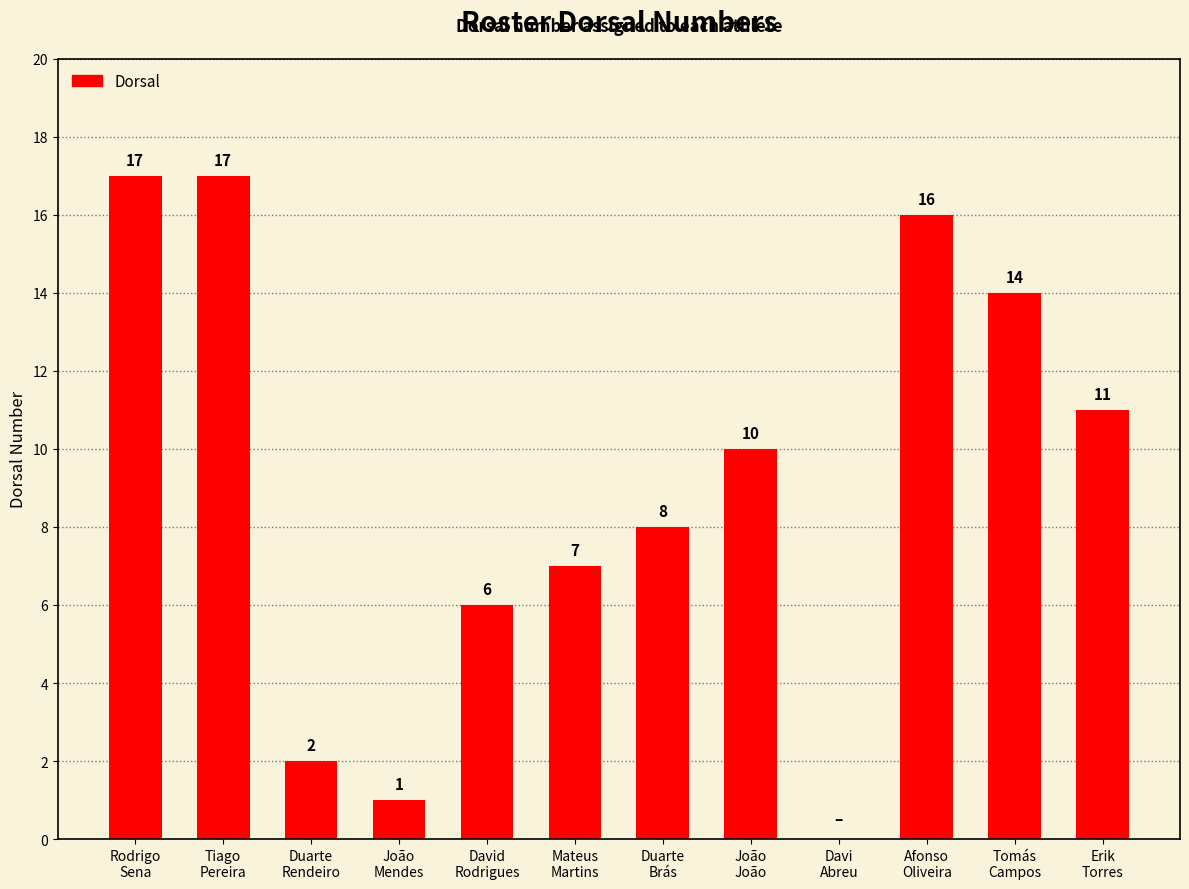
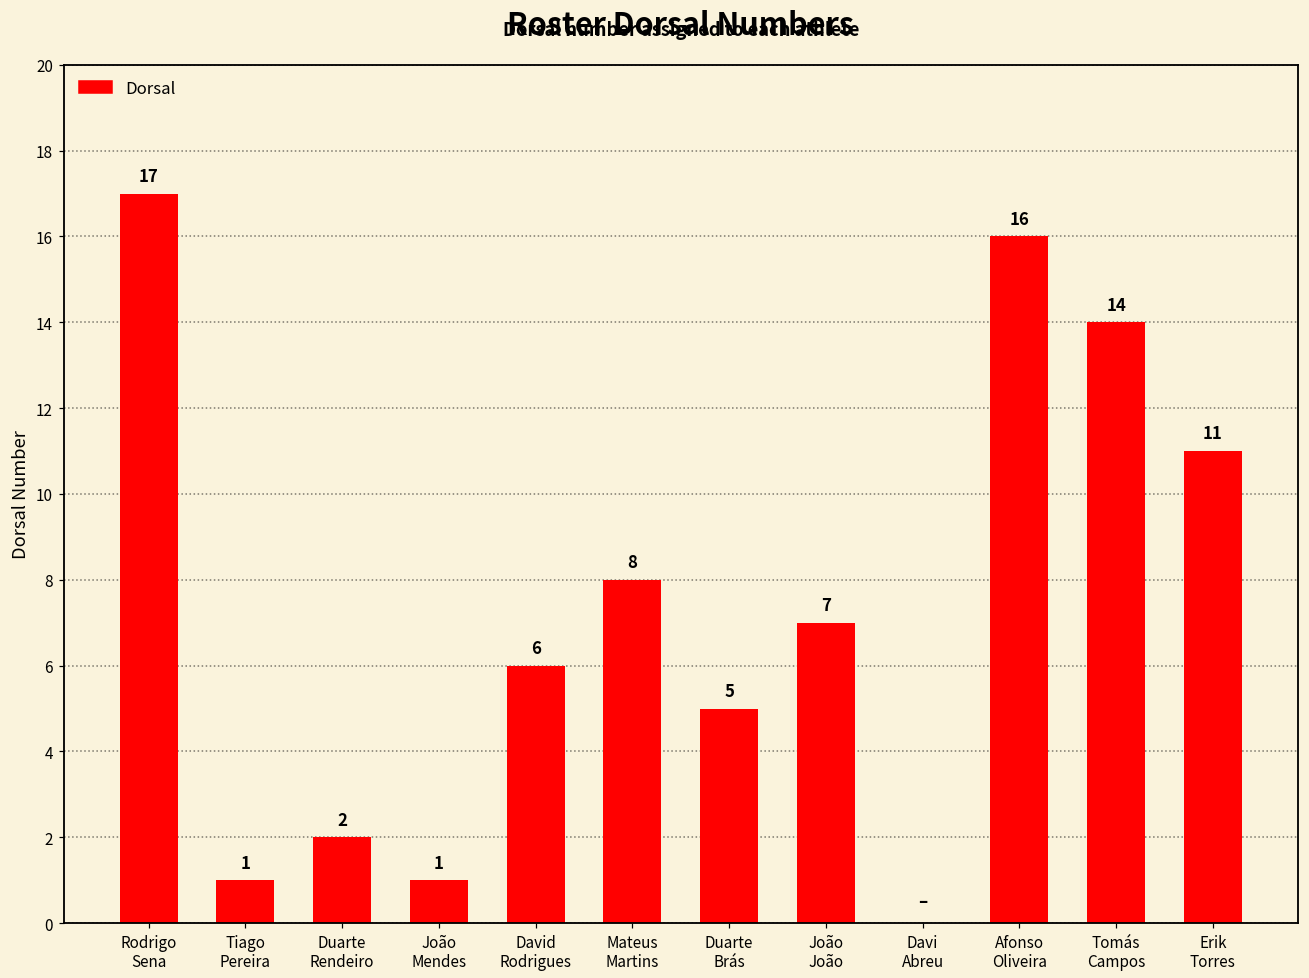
  {
    "Rodrigo Sena": 17,
-   "Tiago Pereira": 17,
+   "Tiago Pereira": 1,
    "Duarte Rendeiro": 2,
    "João Mendes": 1,
    "David Rodrigues": 6,
-   "Mateus Martins": 7,
-   "Duarte Brás": 8,
-   "João João": 10,
+   "Mateus Martins": 8,
+   "Duarte Brás": 5,
+   "João João": 7,
    "Afonso Oliveira": 16,
    "Tomás Campos": 14,
    "Erik Torres": 11
  }
